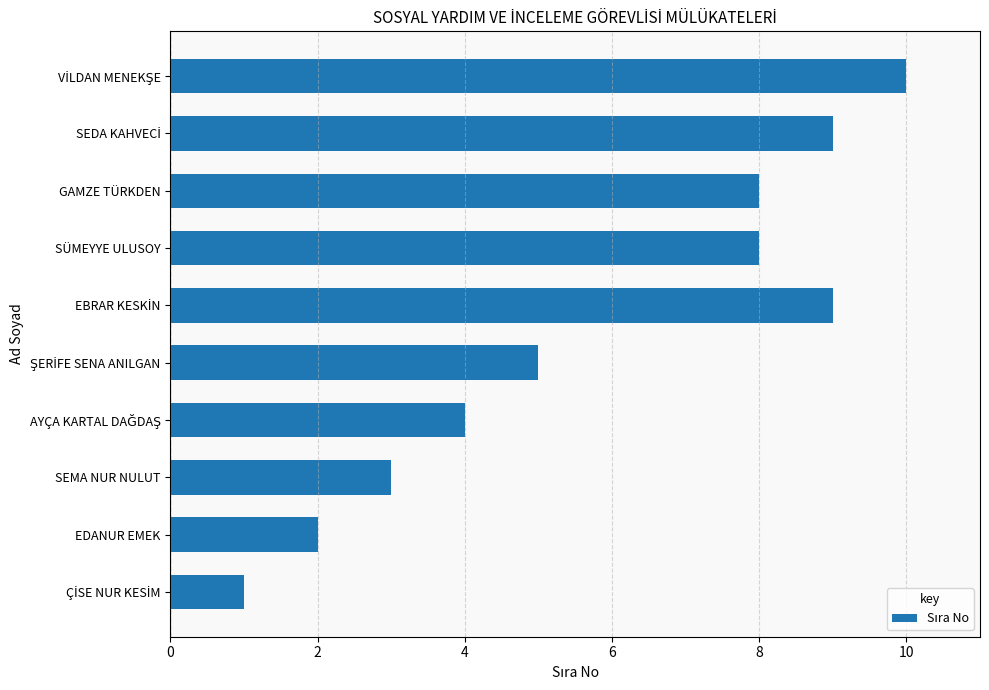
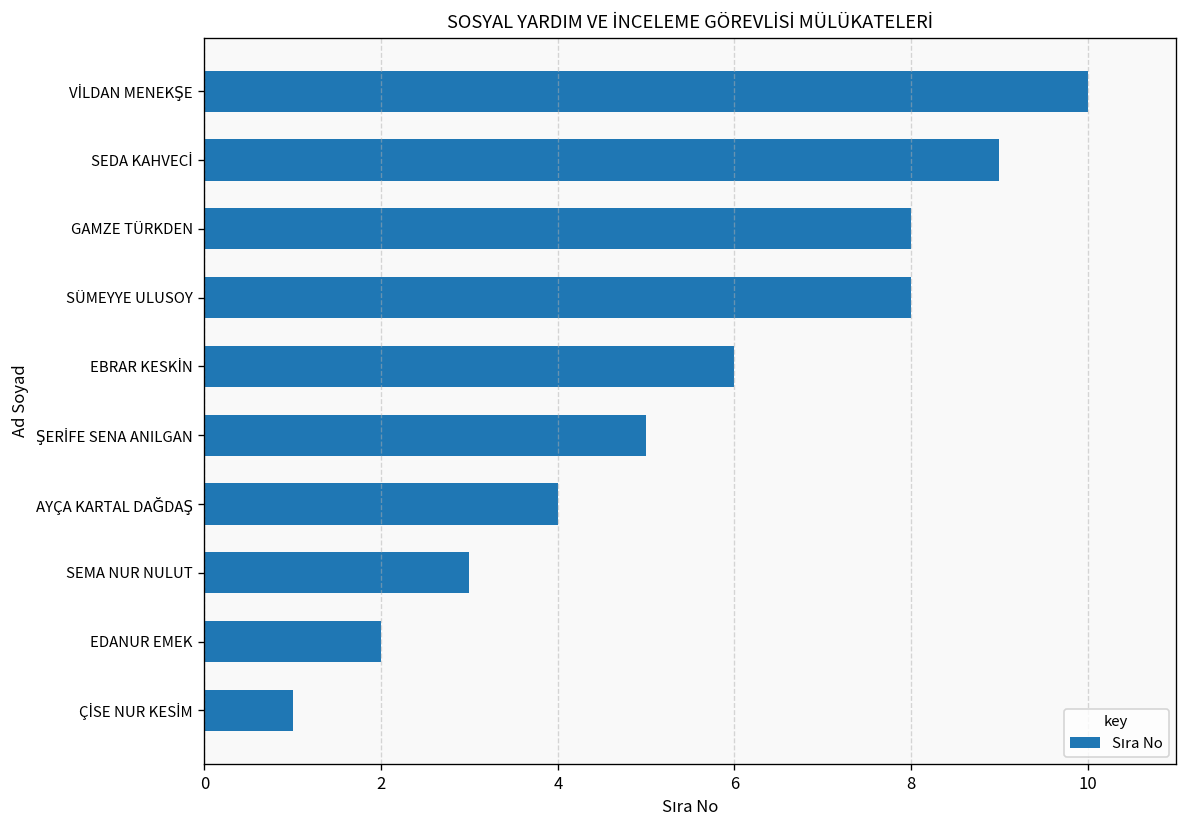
  {
    "VİLDAN MENEKŞE": 10,
    "SEDA KAHVECİ": 9,
    "GAMZE TÜRKDEN": 8,
    "SÜMEYYE ULUSOY": 8,
-   "EBRAR KESKİN": 9,
+   "EBRAR KESKİN": 6,
    "ŞERİFE SENA ANILGAN": 5,
    "AYÇA KARTAL DAĞDAŞ": 4,
    "SEMA NUR NULUT": 3,
    "EDANUR EMEK": 2,
    "ÇİSE NUR KESİM": 1
  }
